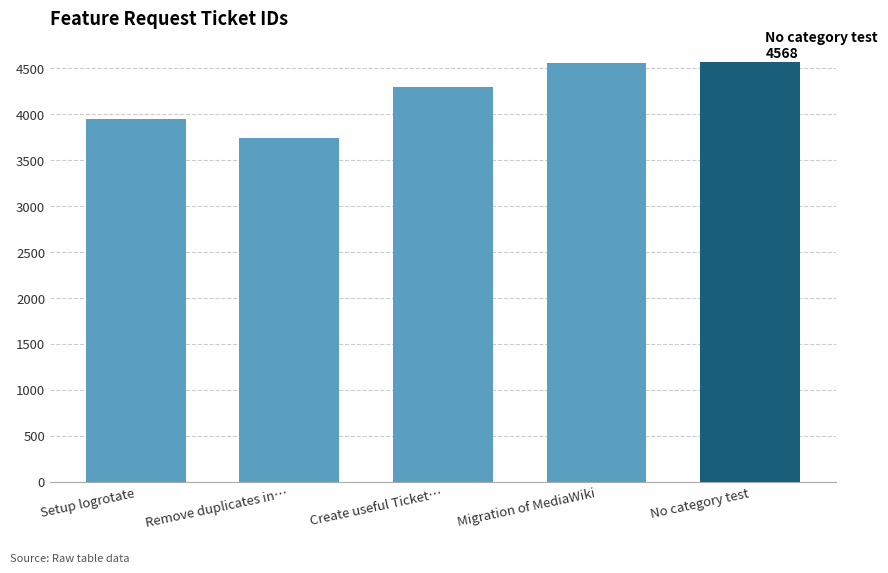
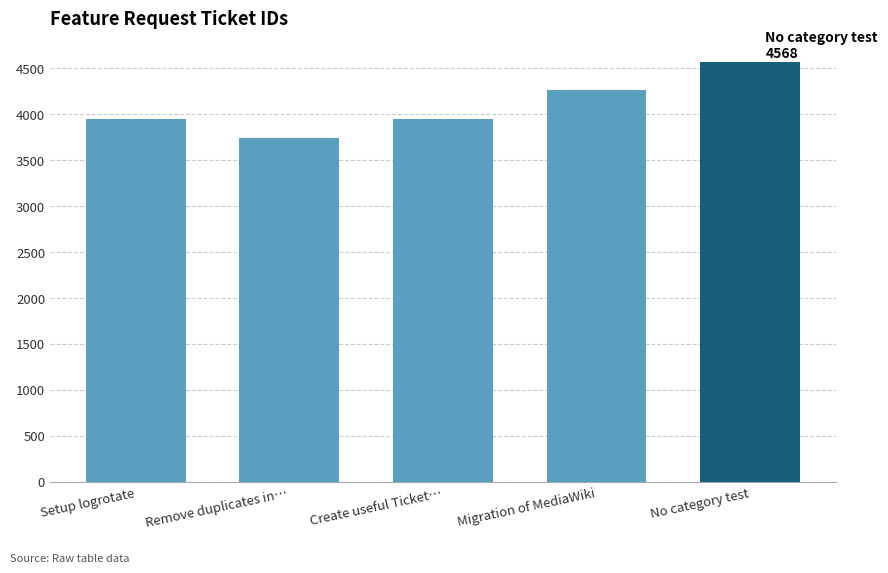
  {
    "Setup logrotate": 3900,
    "Remove duplicates in…": 3700,
-   "Create useful Ticket…": 4300,
-   "Migration of MediaWiki": 4600
+   "Create useful Ticket…": 4000,
+   "Migration of MediaWiki": 4300
  }
